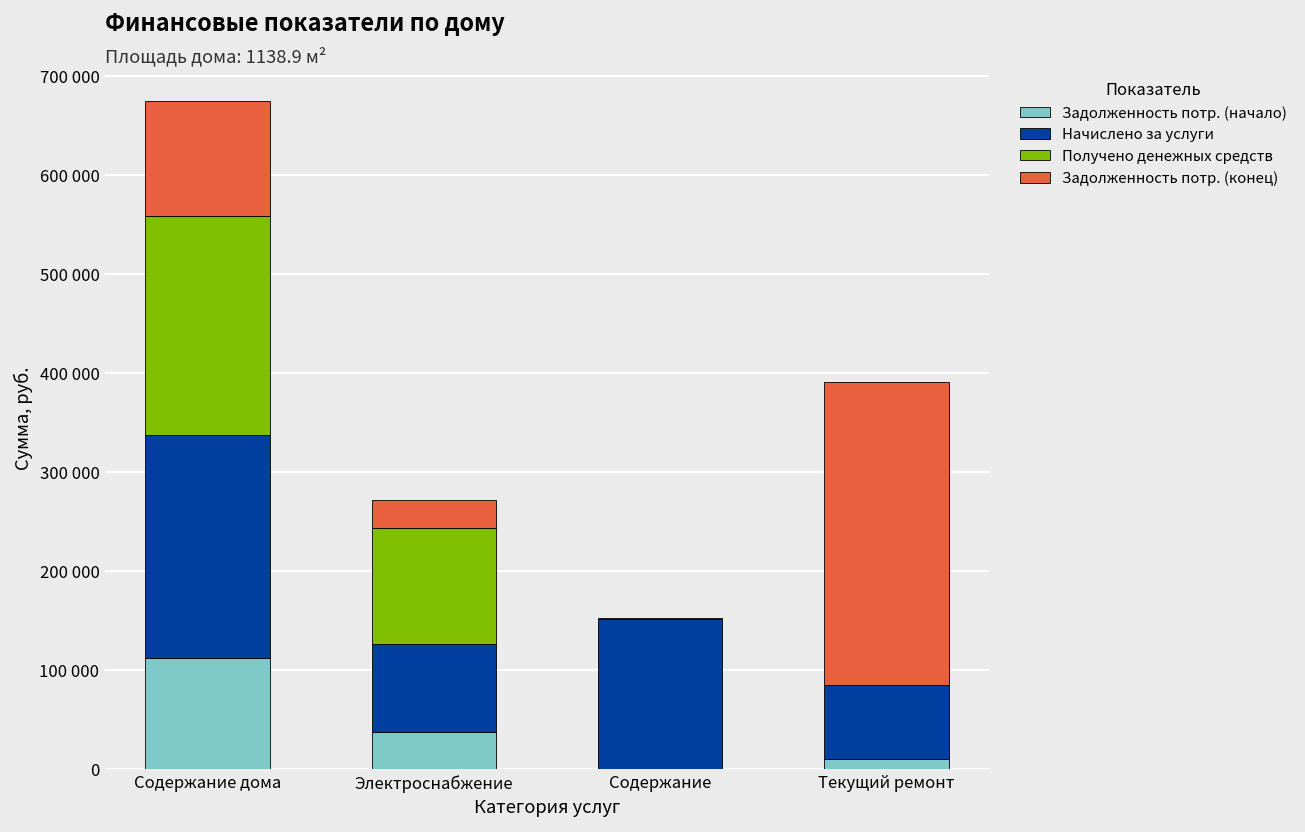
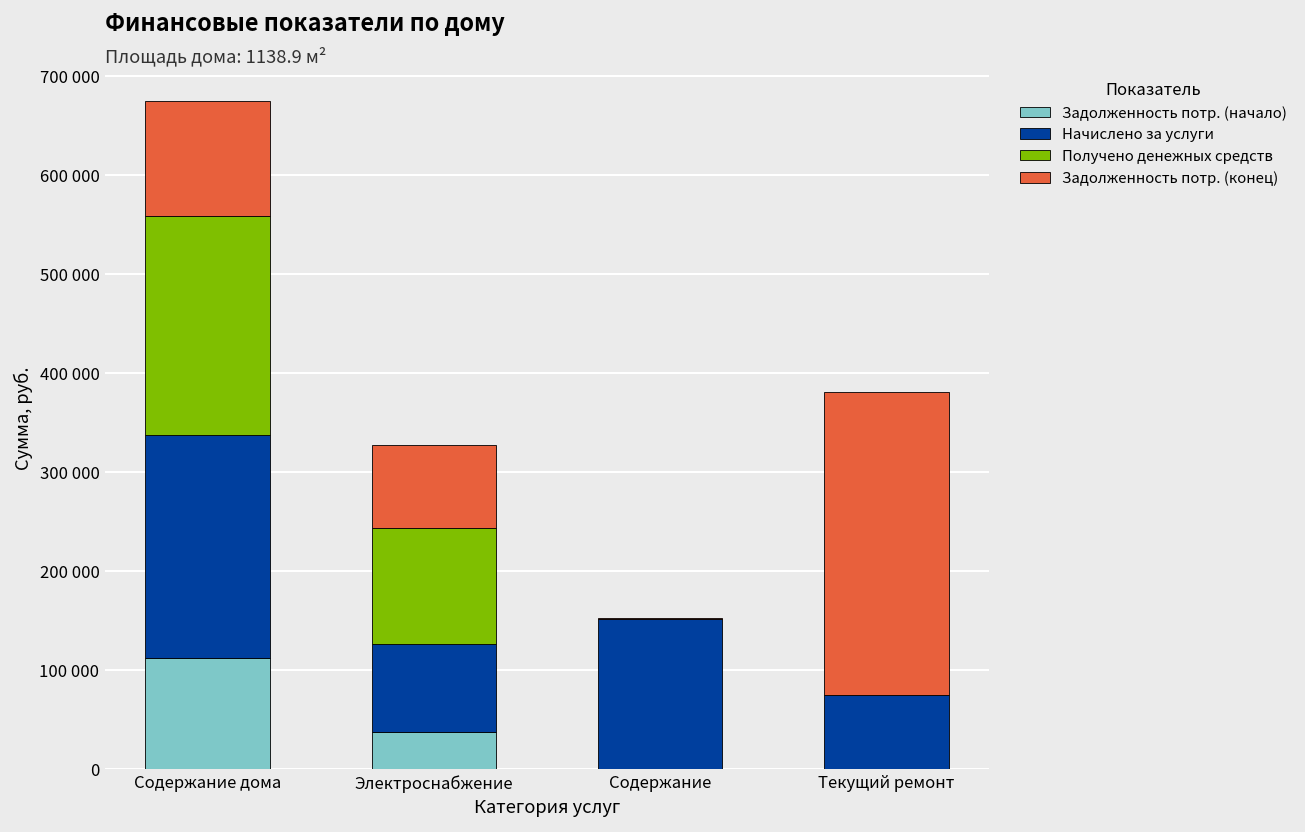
  {
    "Задолженность потр. (начало)": {
      "Содержание дома": 110000,
      "Электроснабжение": 40000,
      "Содержание": 0,
-     "Текущий ремонт": 10000
+     "Текущий ремонт": 0
    },
    "Начислено за услуги": {
      "Содержание дома": 230000,
      "Электроснабжение": 90000,
      "Содержание": 150000,
      "Текущий ремонт": 70000
    },
    "Получено денежных средств": {
      "Содержание дома": 220000,
      "Электроснабжение": 120000,
      "Содержание": 0,
      "Текущий ремонт": 0
    },
    "Задолженность потр. (конец)": {
      "Содержание дома": 120000,
-     "Электроснабжение": 30000,
+     "Электроснабжение": 80000,
      "Текущий ремонт": 310000
    }
  }
